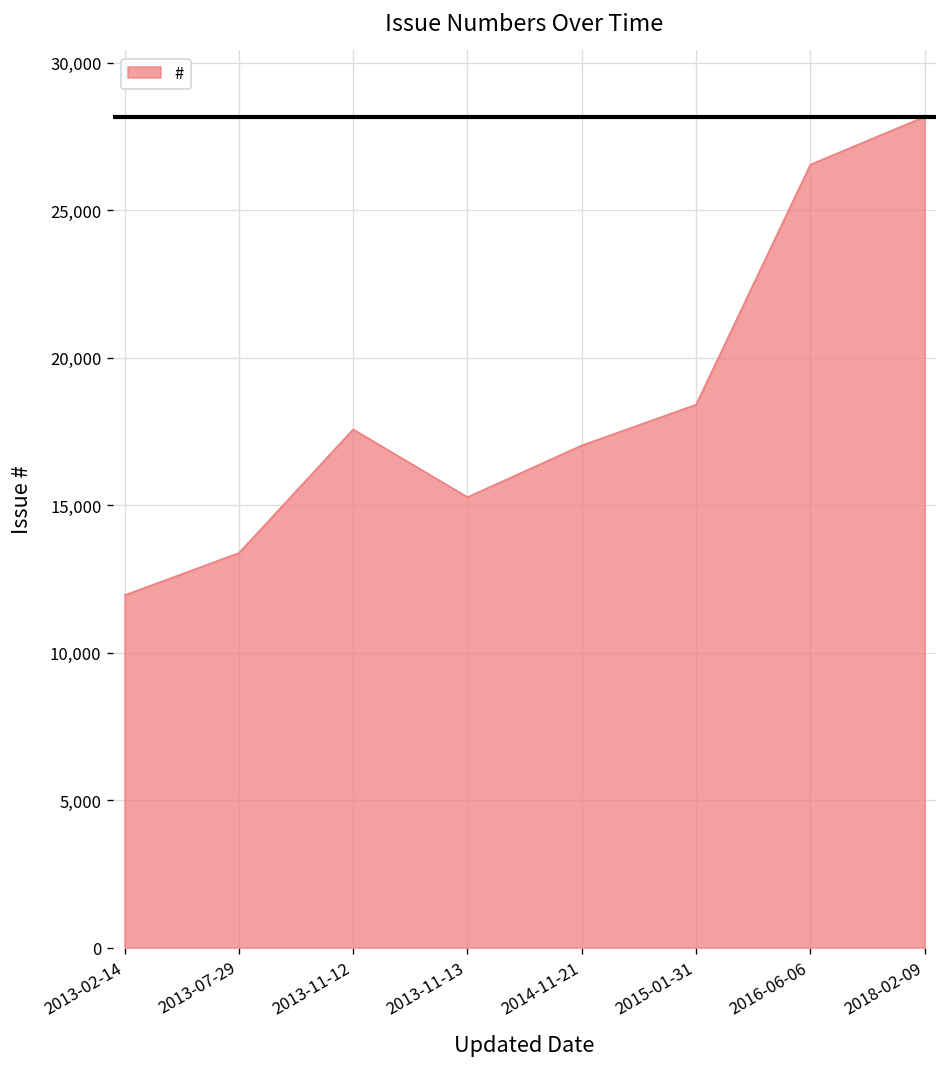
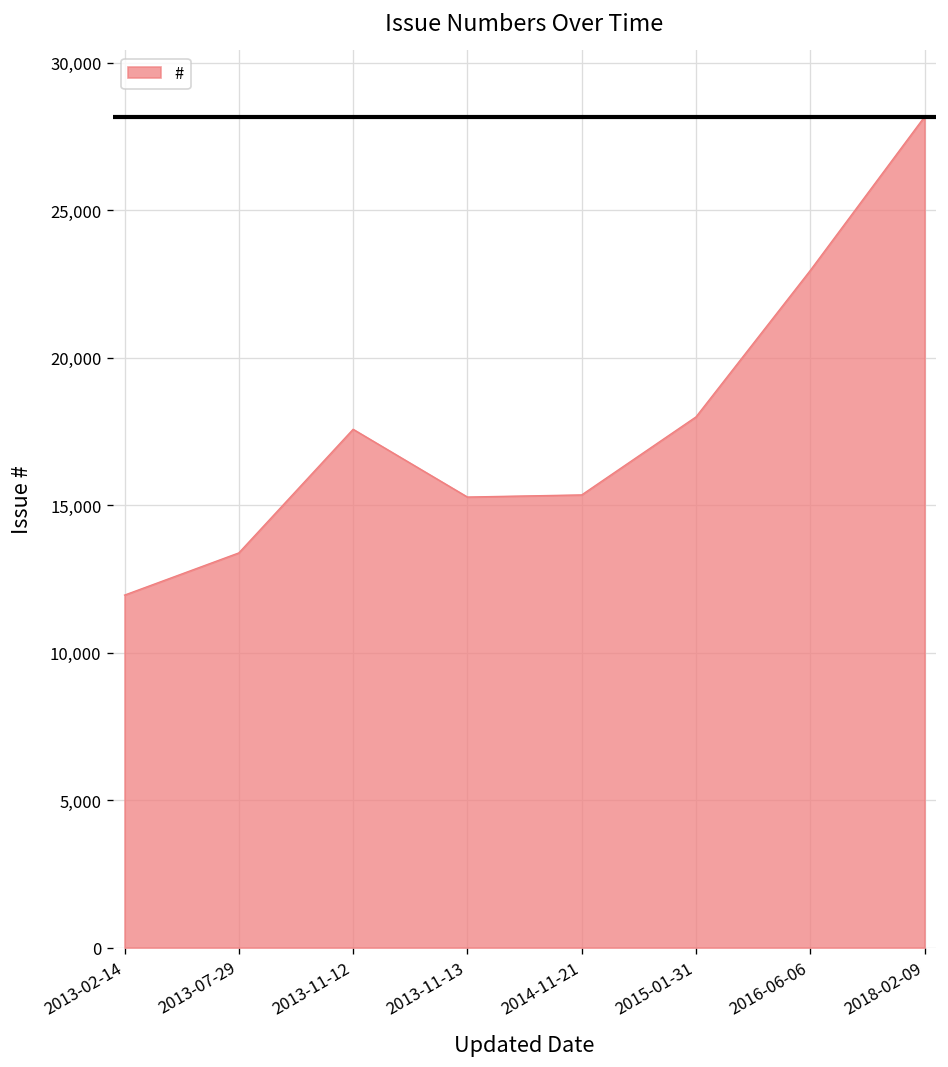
  {
    "2013-02-14": "12,000",
    "2013-07-29": "13,400",
    "2013-11-12": "17,600",
    "2013-11-13": "15,300",
-   "2014-11-21": "17,000",
-   "2015-01-31": "18,400",
-   "2016-06-06": "26,500",
+   "2014-11-21": "15,300",
+   "2015-01-31": "18,000",
+   "2016-06-06": "23,000",
    "2018-02-09": "28,200"
  }
